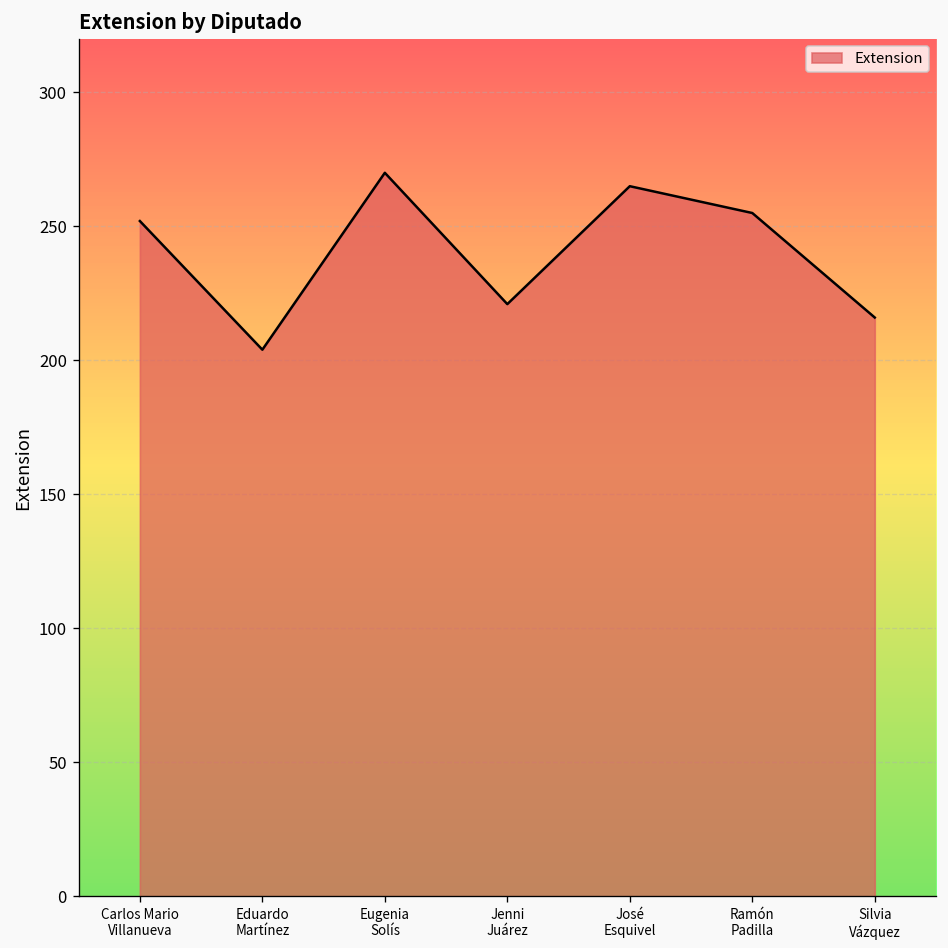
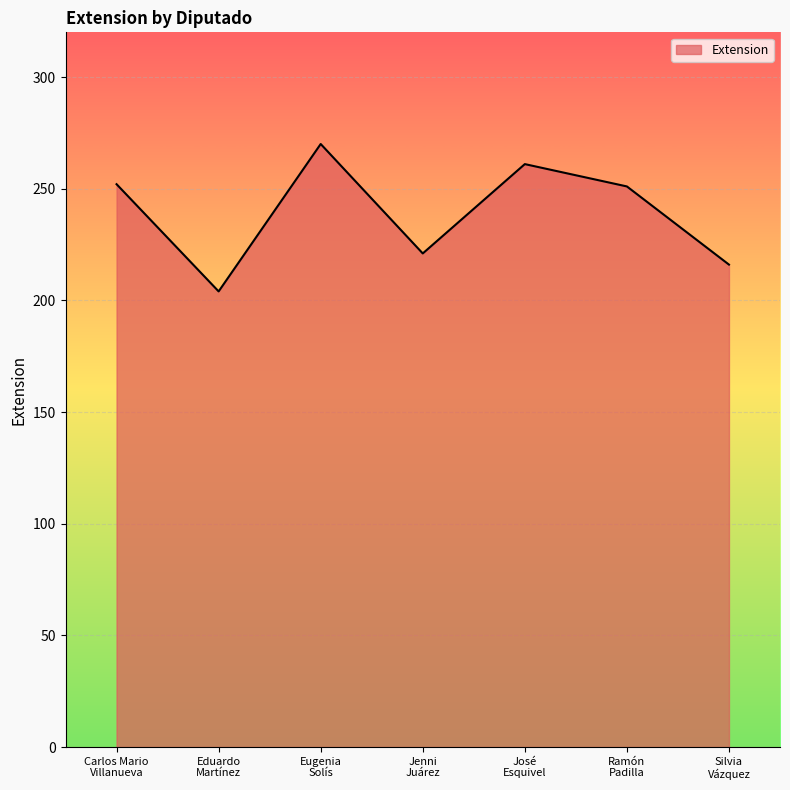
  {
    "Carlos Mario Villanueva": 252,
    "Eduardo Martínez": 204,
    "Eugenia Solís": 270,
    "Jenni Juárez": 221,
-   "José Esquivel": 265,
-   "Ramón Padilla": 255,
+   "José Esquivel": 261,
+   "Ramón Padilla": 251,
    "Silvia Vázquez": 216
  }
